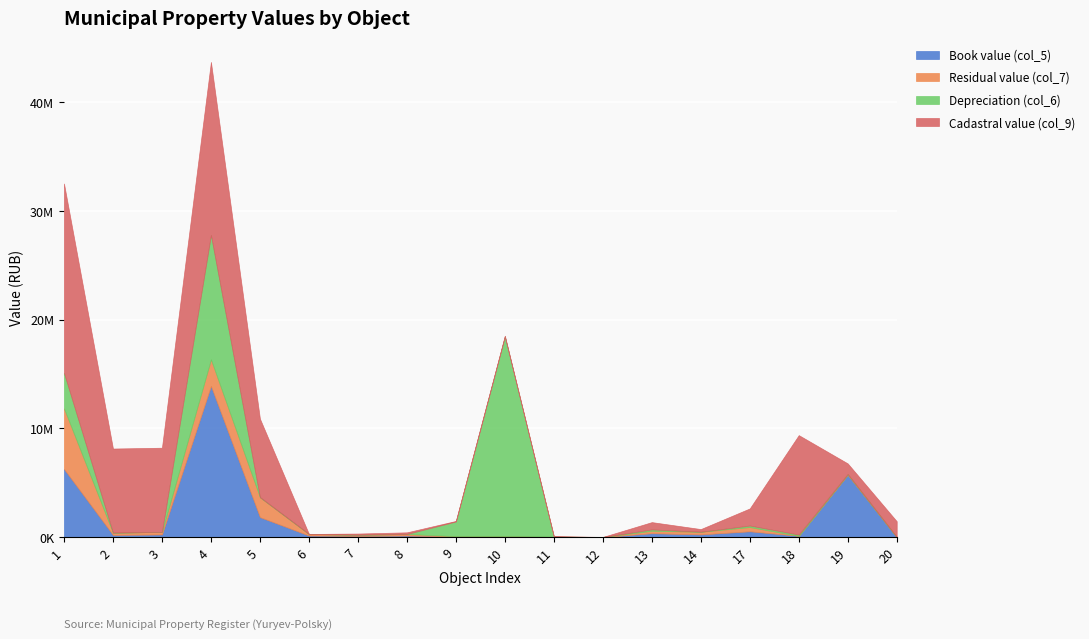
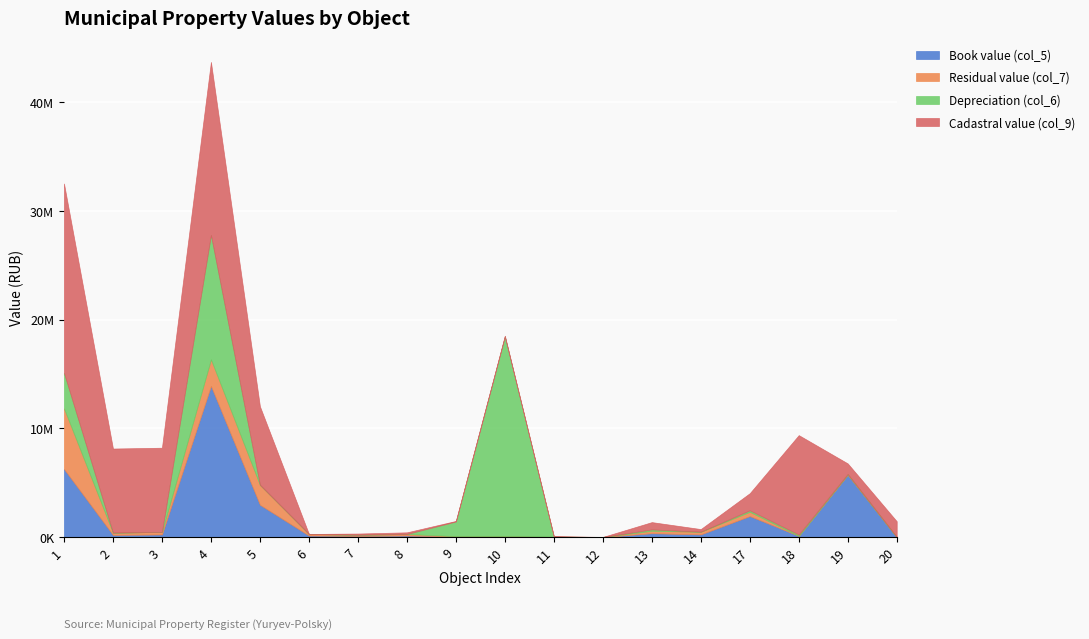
  {
    "Book value (col_5)": {
      "1": 6300000,
      "3": 200000,
      "4": 13900000,
-     "5": 1800000,
+     "5": 3000000,
      "14": 200000,
-     "17": 500000
+     "17": 1900000
    },
    "Depreciation (col_6)": {
      "1": 3300000,
      "4": 11400000
    }
  }
